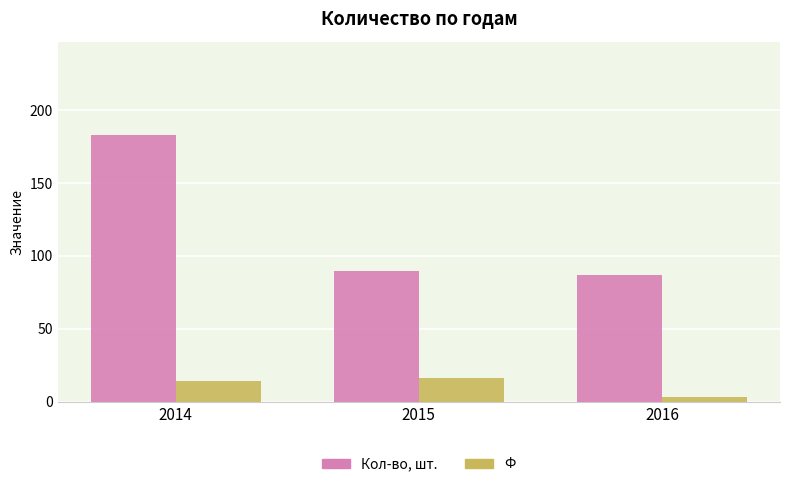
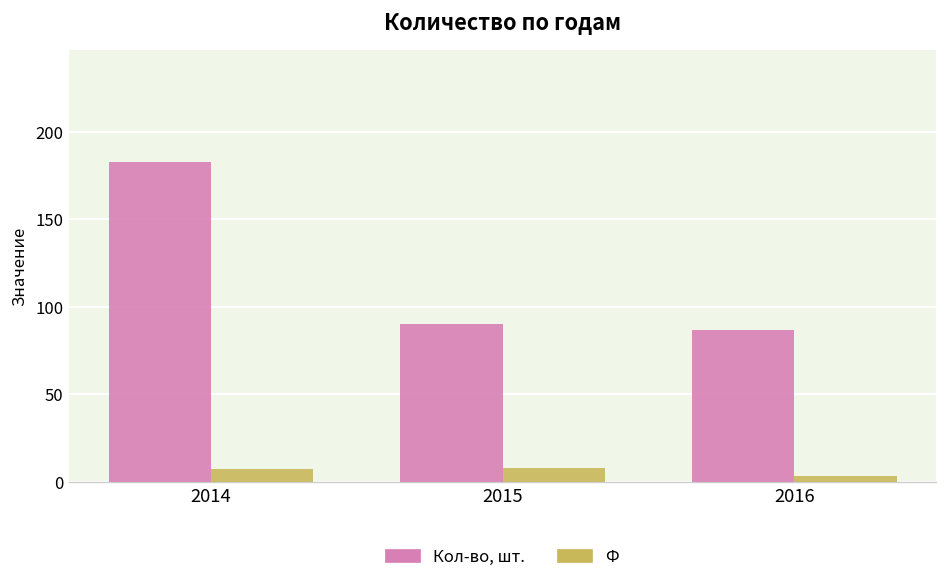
  {
    "Кол-во, шт.": {
      "2014": 183,
      "2015": 90,
      "2016": 87
    },
    "Ф": {
-     "2014": 14,
-     "2015": 16,
+     "2014": 7,
+     "2015": 8,
      "2016": 3
    }
  }
